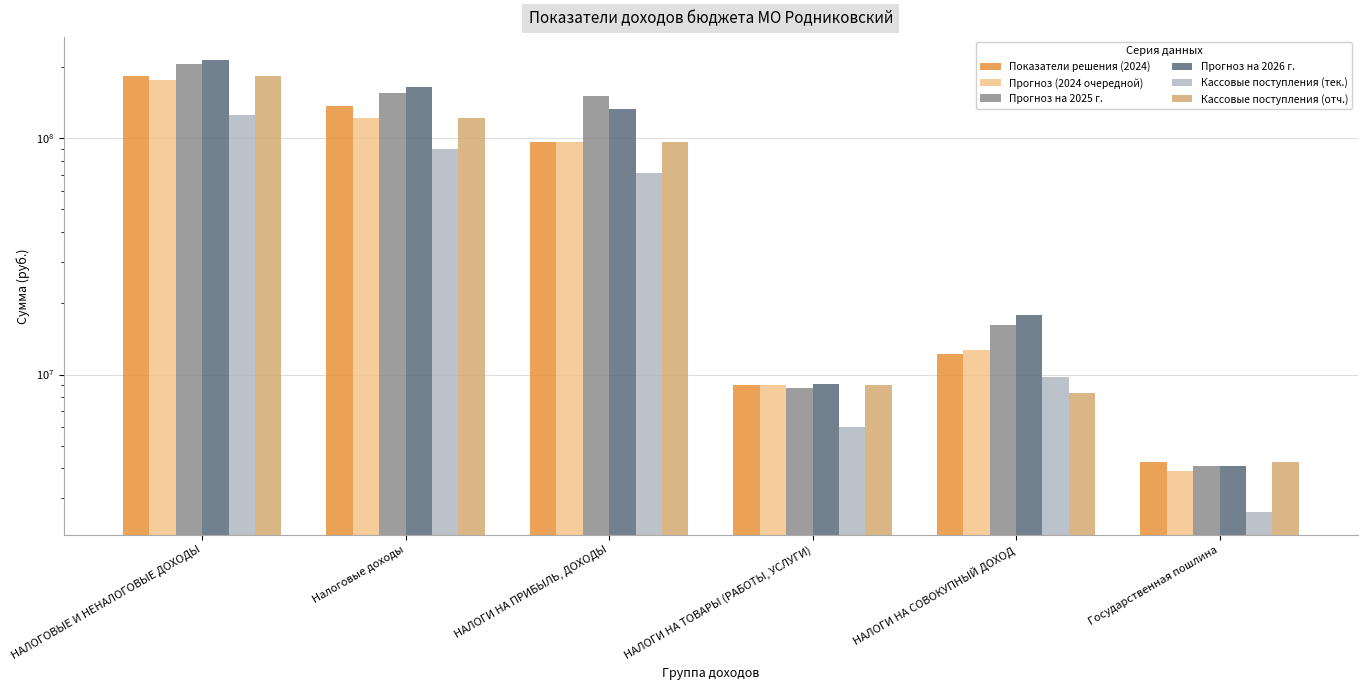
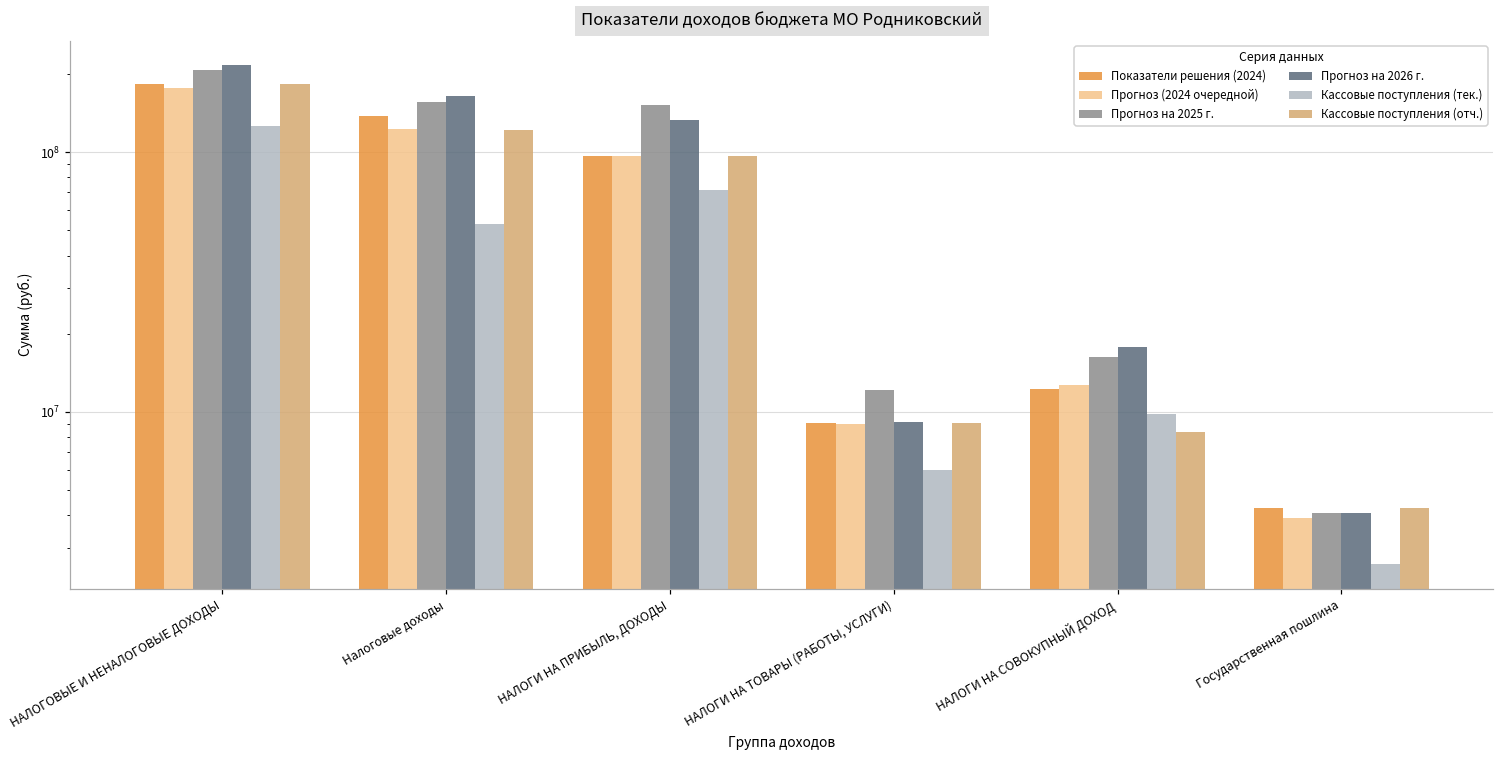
  {
    "Показатели решения (2024)": {
      "НАЛОГОВЫЕ И НЕНАЛОГОВЫЕ ДОХОДЫ": 180000000,
      "Налоговые доходы": 140000000,
      "НАЛОГИ НА ПРИБЫЛЬ, ДОХОДЫ": 96000000,
      "НАЛОГИ НА ТОВАРЫ (РАБОТЫ, УСЛУГИ)": 9000000,
      "НАЛОГИ НА СОВОКУПНЫЙ ДОХОД": 12000000,
      "Государственная пошлина": 4300000
    },
    "Прогноз на 2025 г.": {
      "НАЛОГОВЫЕ И НЕНАЛОГОВЫЕ ДОХОДЫ": 210000000,
      "Налоговые доходы": 160000000,
      "НАЛОГИ НА ПРИБЫЛЬ, ДОХОДЫ": 150000000,
-     "НАЛОГИ НА ТОВАРЫ (РАБОТЫ, УСЛУГИ)": 8800000,
+     "НАЛОГИ НА ТОВАРЫ (РАБОТЫ, УСЛУГИ)": 12000000,
      "НАЛОГИ НА СОВОКУПНЫЙ ДОХОД": 16000000,
      "Государственная пошлина": 4100000
    },
    "Прогноз на 2026 г.": {
      "НАЛОГОВЫЕ И НЕНАЛОГОВЫЕ ДОХОДЫ": 220000000,
      "Налоговые доходы": 160000000,
      "НАЛОГИ НА ПРИБЫЛЬ, ДОХОДЫ": 130000000,
      "НАЛОГИ НА ТОВАРЫ (РАБОТЫ, УСЛУГИ)": 9200000,
      "НАЛОГИ НА СОВОКУПНЫЙ ДОХОД": 18000000,
      "Государственная пошлина": 4100000
    },
    "Кассовые поступления (тек.)": {
      "НАЛОГОВЫЕ И НЕНАЛОГОВЫЕ ДОХОДЫ": 130000000,
-     "Налоговые доходы": 90000000,
+     "Налоговые доходы": 53000000,
      "НАЛОГИ НА ПРИБЫЛЬ, ДОХОДЫ": 72000000,
      "НАЛОГИ НА ТОВАРЫ (РАБОТЫ, УСЛУГИ)": 6000000,
      "НАЛОГИ НА СОВОКУПНЫЙ ДОХОД": 9800000,
      "Государственная пошлина": 2600000
    }
  }
